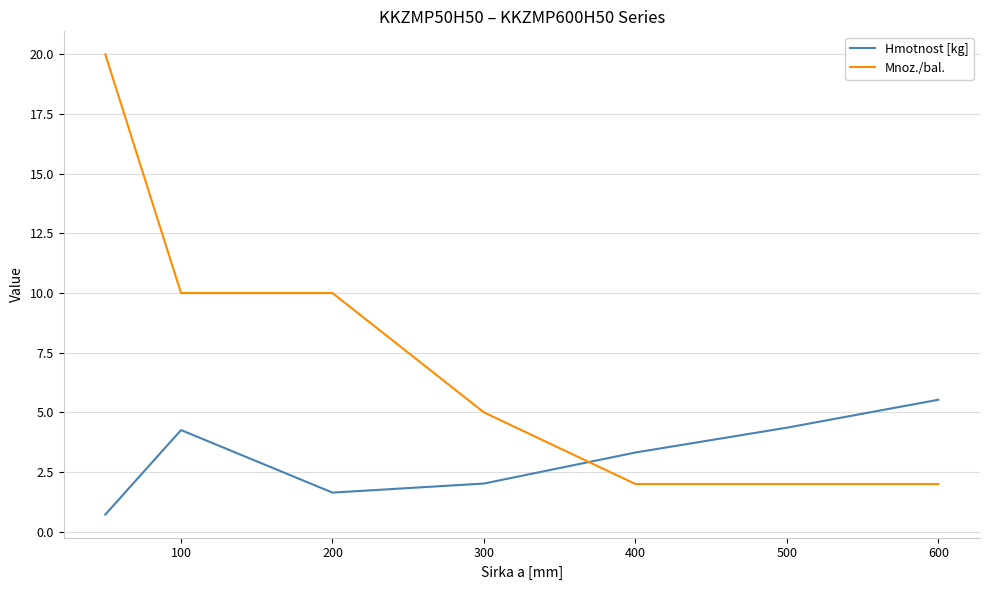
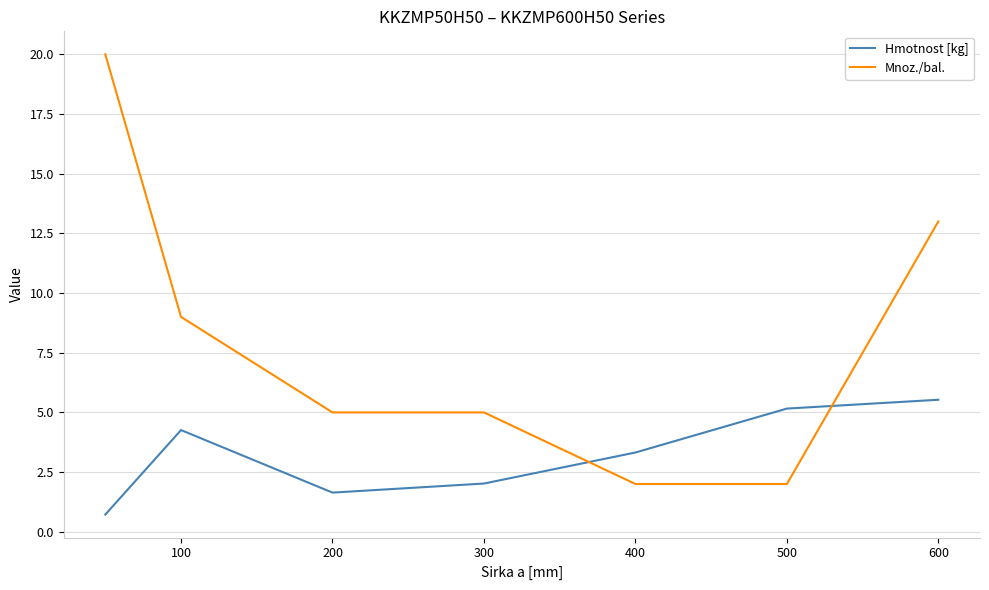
  {
    "Hmotnost [kg]": {
      "100": 4.3,
      "200": 1.6,
      "300": 2.0,
      "400": 3.3,
-     "500": 4.4,
+     "500": 5.2,
      "600": 5.5
    },
    "Mnoz./bal.": {
-     "100": 10,
-     "200": 10,
+     "100": 9,
+     "200": 5,
      "300": 5,
      "400": 2,
      "500": 2,
-     "600": 2
+     "600": 13
    }
  }
